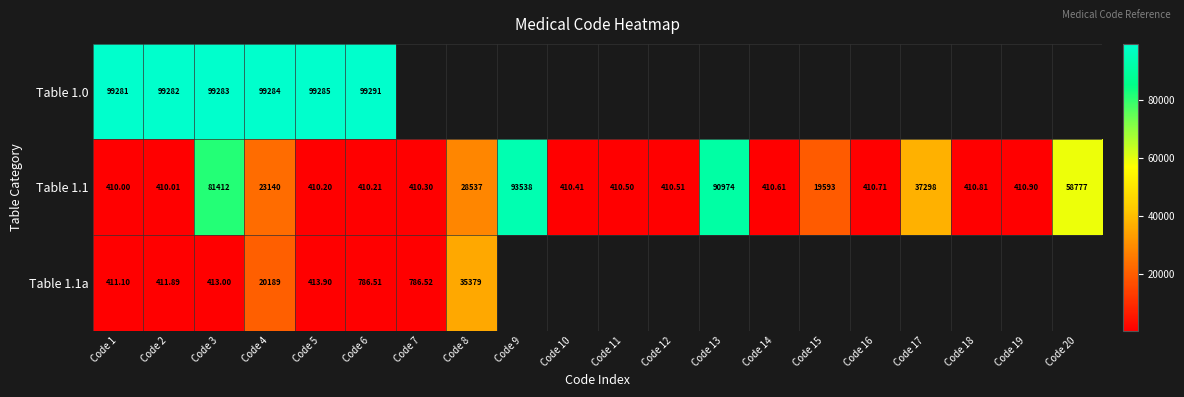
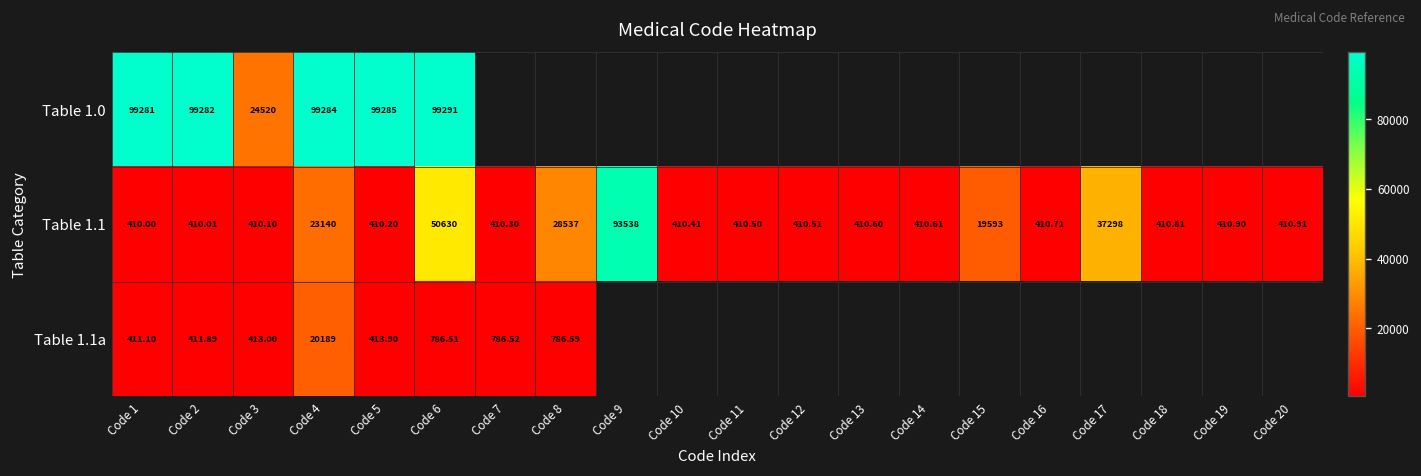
  {
    "Table 1.0": {
      "Code 1": 99281,
      "Code 2": 99282,
-     "Code 3": 99283,
+     "Code 3": 24520,
      "Code 4": 99284,
      "Code 5": 99285,
      "Code 6": 99291
    },
    "Table 1.1": {
      "Code 1": 410.00,
      "Code 2": 410.01,
-     "Code 3": 81412,
+     "Code 3": 410.10,
      "Code 4": 23140,
      "Code 5": 410.20,
-     "Code 6": 410.21,
+     "Code 6": 50630,
      "Code 7": 410.30,
      "Code 8": 28537,
      "Code 9": 93538,
      "Code 10": 410.41,
      "Code 11": 410.50,
      "Code 12": 410.51,
-     "Code 13": 90974,
+     "Code 13": 410.60,
      "Code 14": 410.61,
      "Code 15": 19593,
      "Code 16": 410.71,
      "Code 17": 37298,
      "Code 18": 410.81,
      "Code 19": 410.90,
-     "Code 20": 58777
+     "Code 20": 410.91
    },
    "Table 1.1a": {
      "Code 1": 411.10,
      "Code 2": 411.89,
      "Code 3": 413.00,
      "Code 4": 20189,
      "Code 5": 413.90,
      "Code 6": 786.51,
      "Code 7": 786.52,
-     "Code 8": 35379
+     "Code 8": 786.59
    }
  }
